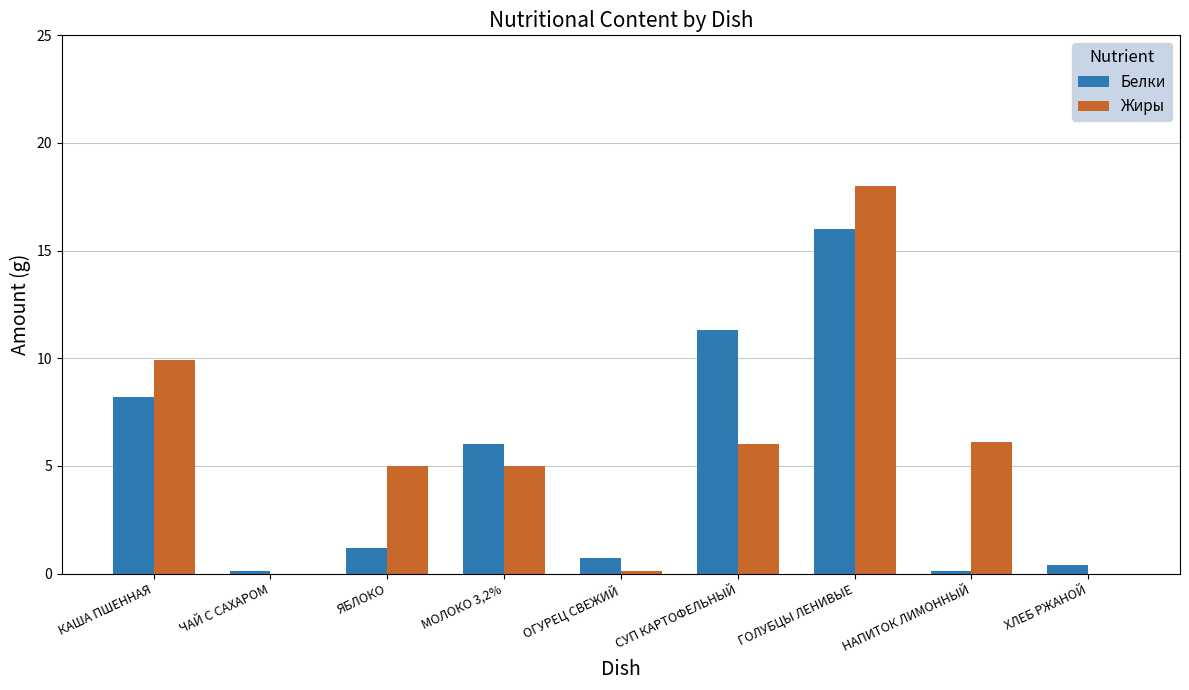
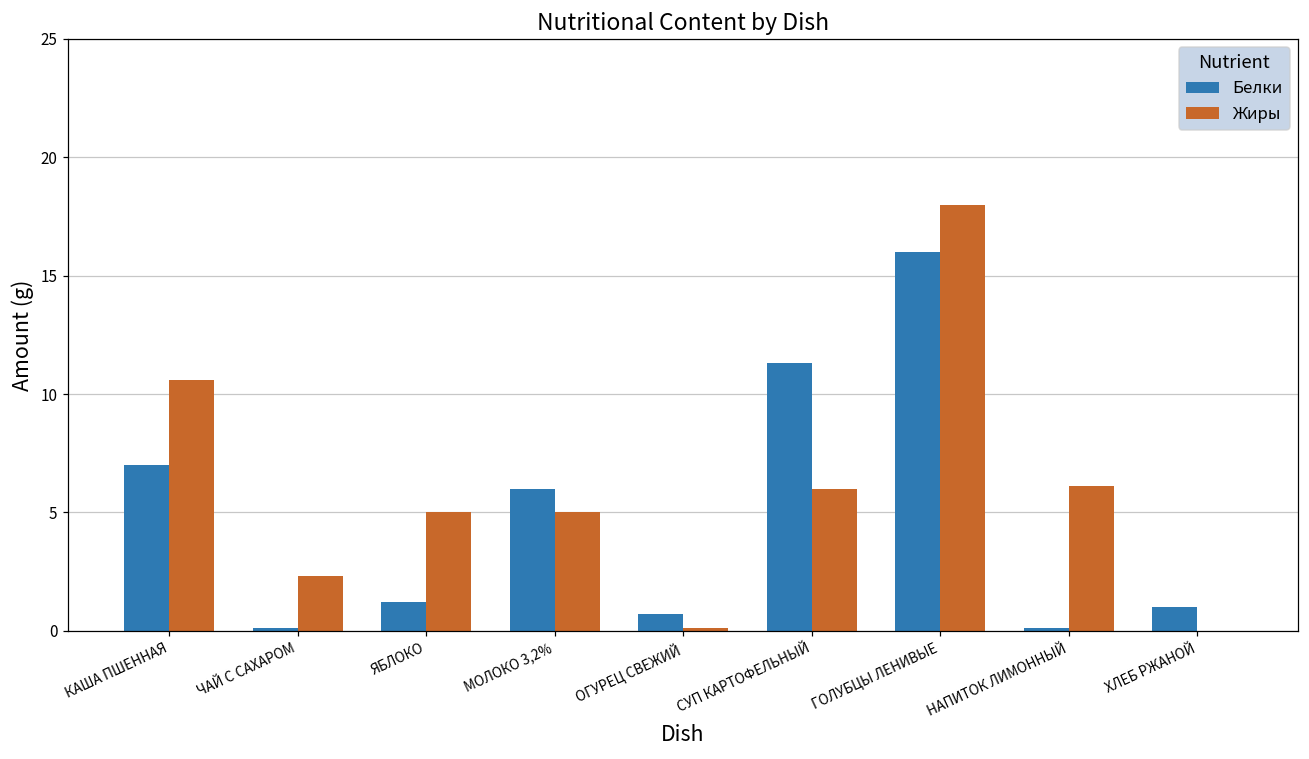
  {
    "Белки": {
-     "КАША ПШЕННАЯ": 8.2,
+     "КАША ПШЕННАЯ": 7.0,
      "ЯБЛОКО": 1.2,
      "МОЛОКО 3,2%": 6.0,
      "ОГУРЕЦ СВЕЖИЙ": 0.7,
      "СУП КАРТОФЕЛЬНЫЙ": 11.3,
      "ГОЛУБЦЫ ЛЕНИВЫЕ": 16.0,
-     "ХЛЕБ РЖАНОЙ": 0.4
+     "ХЛЕБ РЖАНОЙ": 1.0
    },
    "Жиры": {
-     "КАША ПШЕННАЯ": 9.9,
-     "ЧАЙ С САХАРОМ": 0.0,
+     "КАША ПШЕННАЯ": 10.6,
+     "ЧАЙ С САХАРОМ": 2.3,
      "ЯБЛОКО": 5.0,
      "МОЛОКО 3,2%": 5.0,
      "СУП КАРТОФЕЛЬНЫЙ": 6.0,
      "ГОЛУБЦЫ ЛЕНИВЫЕ": 18.0,
      "НАПИТОК ЛИМОННЫЙ": 6.1,
      "ХЛЕБ РЖАНОЙ": 0.0
    }
  }
